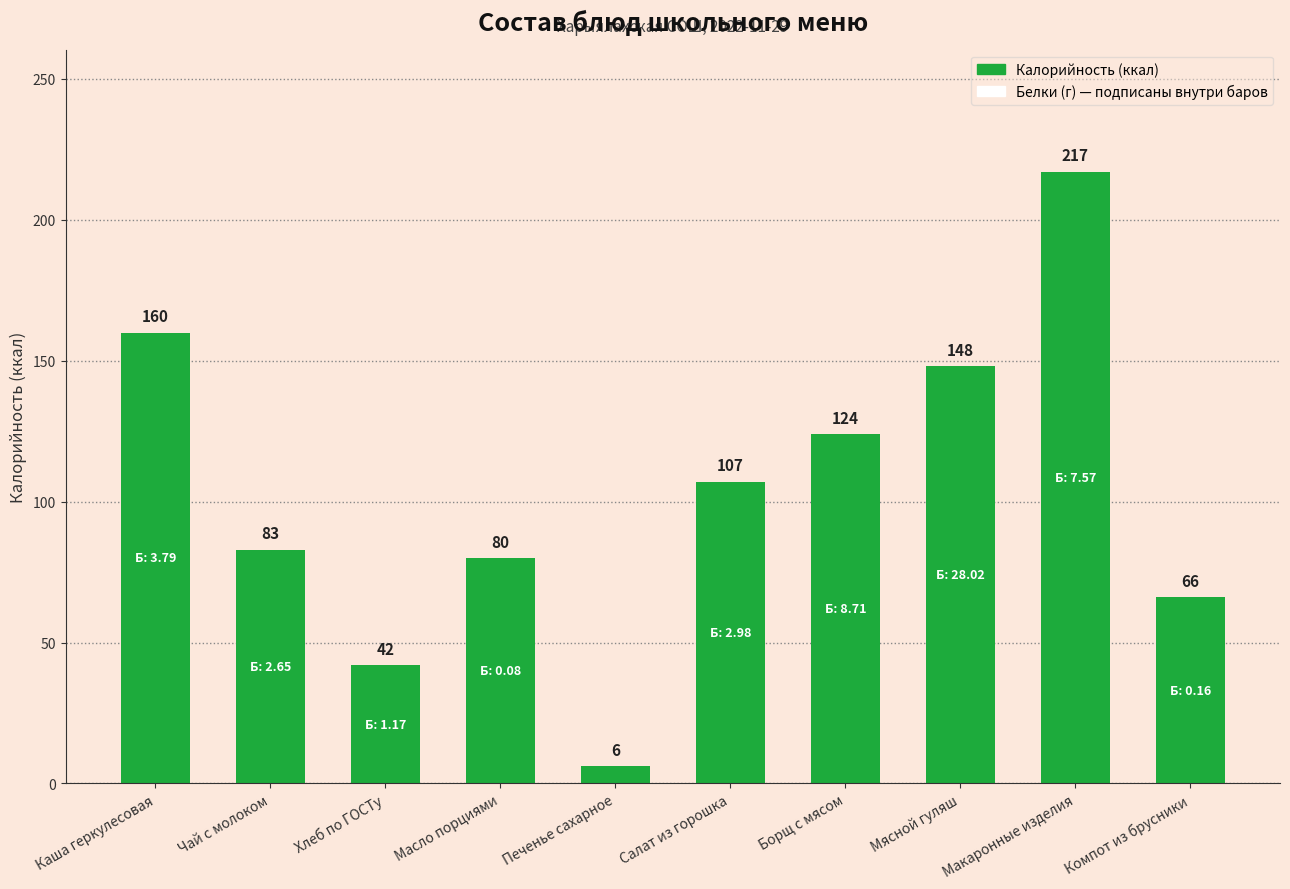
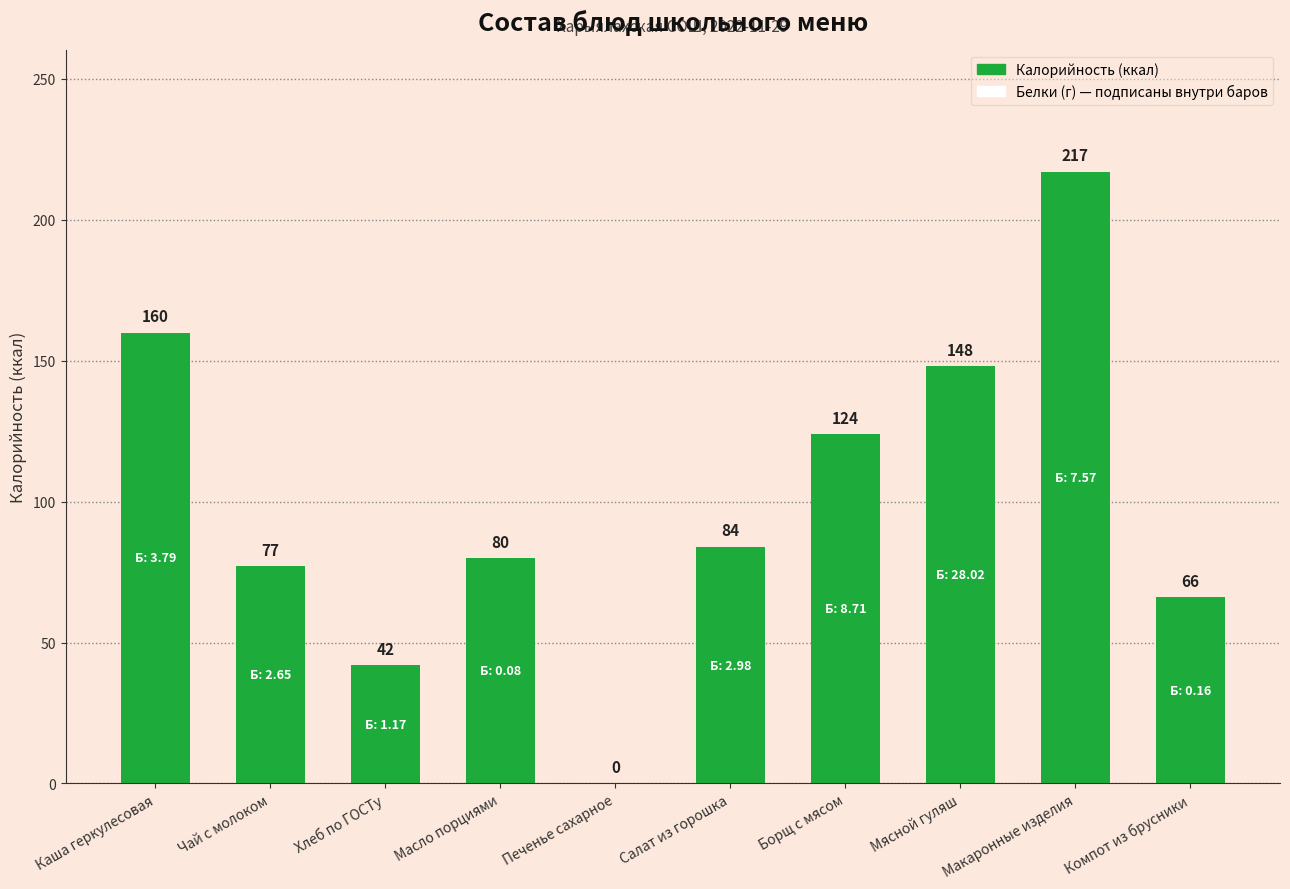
  {
    "Каша геркулесовая": 160,
-   "Чай с молоком": 83,
+   "Чай с молоком": 77,
    "Хлеб по ГОСТу": 42,
    "Масло порциями": 80,
-   "Печенье сахарное": 6,
-   "Салат из горошка": 107,
+   "Печенье сахарное": 0,
+   "Салат из горошка": 84,
    "Борщ с мясом": 124,
    "Мясной гуляш": 148,
    "Макаронные изделия": 217,
    "Компот из брусники": 66
  }
